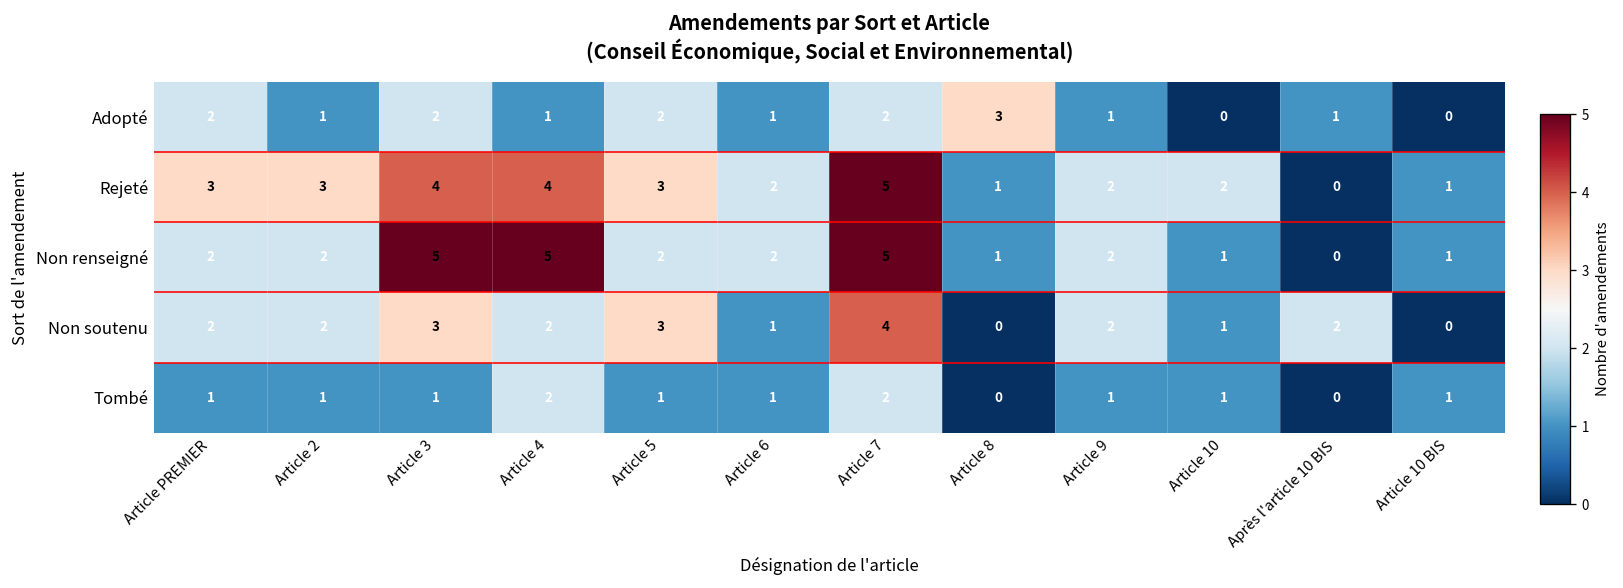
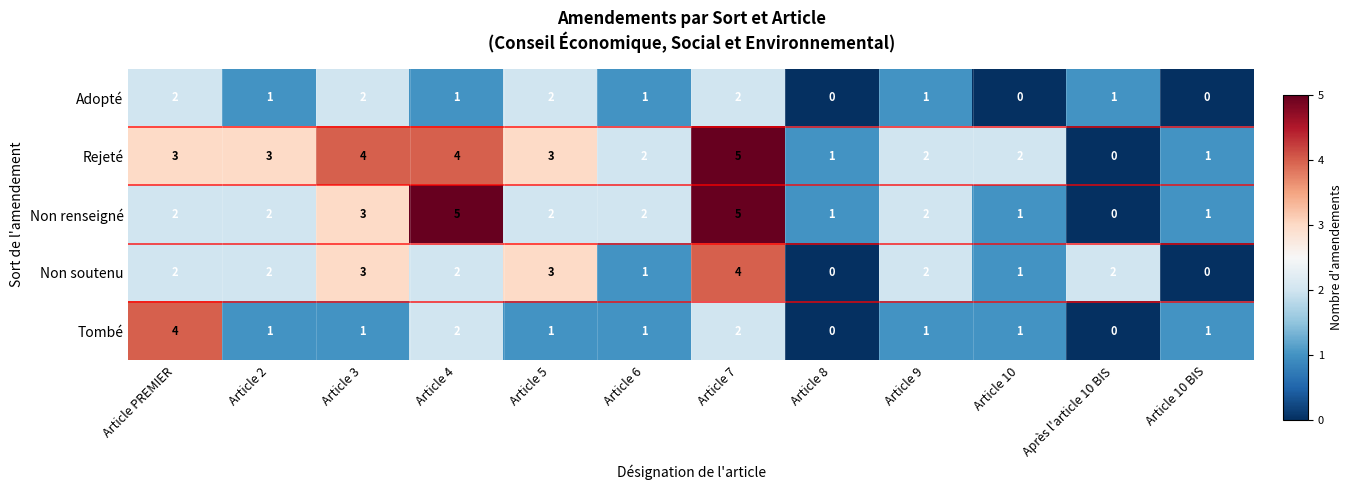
  {
    "Adopté": {
      "Article 2": 1,
      "Article 4": 1,
      "Article 6": 1,
-     "Article 8": 3,
+     "Article 8": 0,
      "Article 9": 1,
      "Article 10": 0,
      "Après l'article 10 BIS": 1,
      "Article 10 BIS": 0
    },
    "Rejeté": {
      "Article PREMIER": 3,
      "Article 2": 3,
      "Article 3": 4,
      "Article 4": 4,
      "Article 5": 3,
      "Article 7": 5,
      "Article 8": 1,
      "Après l'article 10 BIS": 0,
      "Article 10 BIS": 1
    },
    "Non renseigné": {
-     "Article 3": 5,
+     "Article 3": 3,
      "Article 4": 5,
      "Article 7": 5,
      "Article 8": 1,
      "Article 10": 1,
      "Après l'article 10 BIS": 0,
      "Article 10 BIS": 1
    },
    "Non soutenu": {
      "Article 3": 3,
      "Article 5": 3,
      "Article 6": 1,
      "Article 7": 4,
      "Article 8": 0,
      "Article 10": 1,
      "Article 10 BIS": 0
    },
    "Tombé": {
-     "Article PREMIER": 1,
+     "Article PREMIER": 4,
      "Article 2": 1,
      "Article 3": 1,
      "Article 5": 1,
      "Article 6": 1,
      "Article 8": 0,
      "Article 9": 1,
      "Article 10": 1,
      "Après l'article 10 BIS": 0,
      "Article 10 BIS": 1
    }
  }
